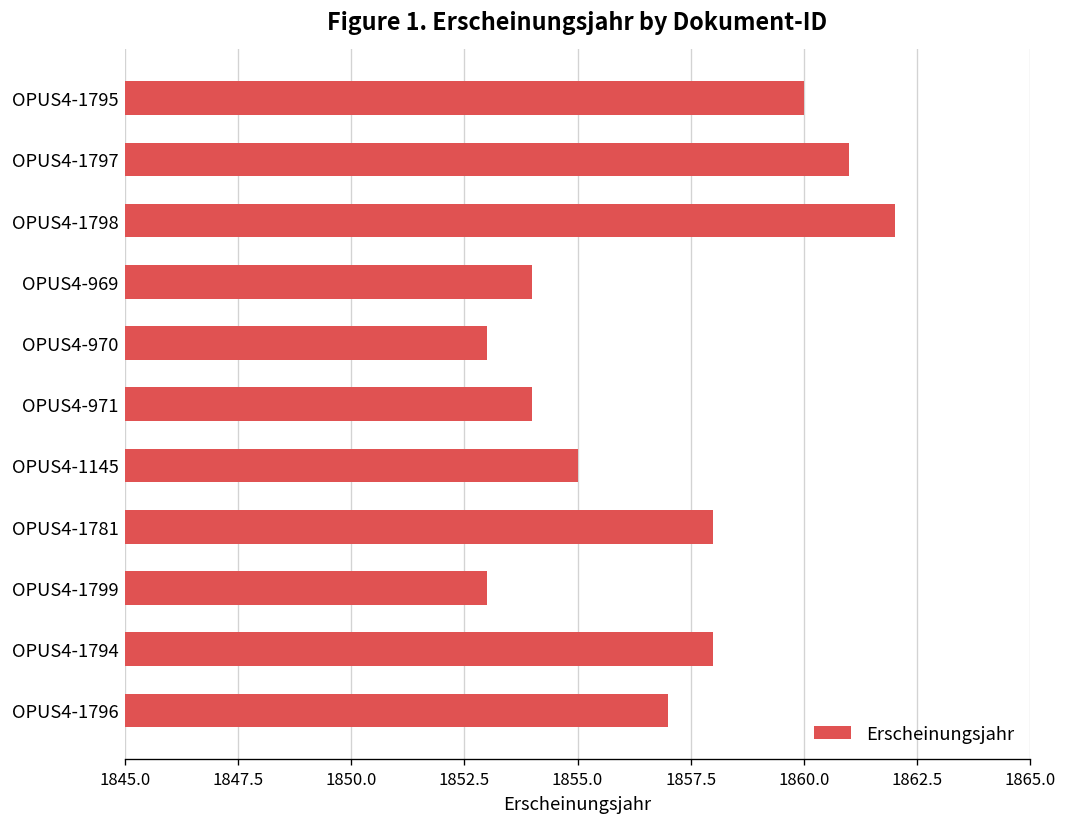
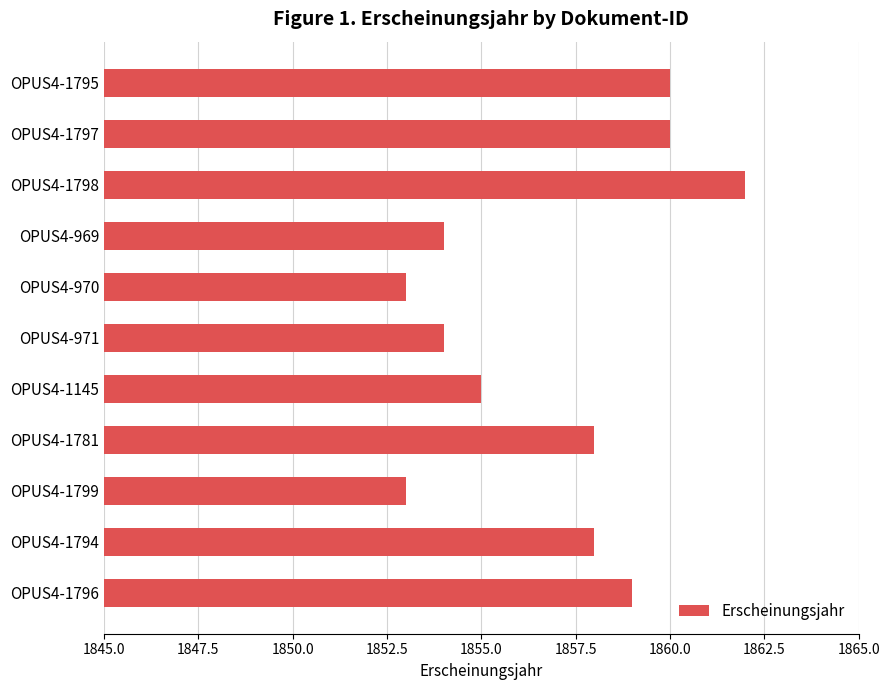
  {
    "OPUS4-1795": 1860,
-   "OPUS4-1797": 1861,
+   "OPUS4-1797": 1860,
    "OPUS4-1798": 1862,
    "OPUS4-969": 1854,
    "OPUS4-970": 1853,
    "OPUS4-971": 1854,
    "OPUS4-1145": 1855,
    "OPUS4-1781": 1858,
    "OPUS4-1799": 1853,
    "OPUS4-1794": 1858,
-   "OPUS4-1796": 1857
+   "OPUS4-1796": 1859
  }
